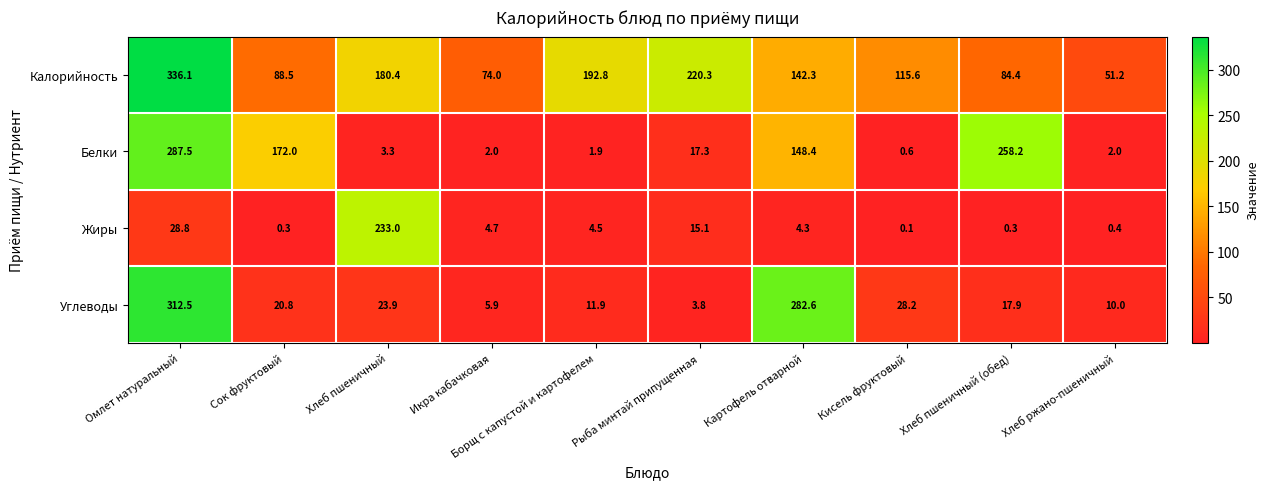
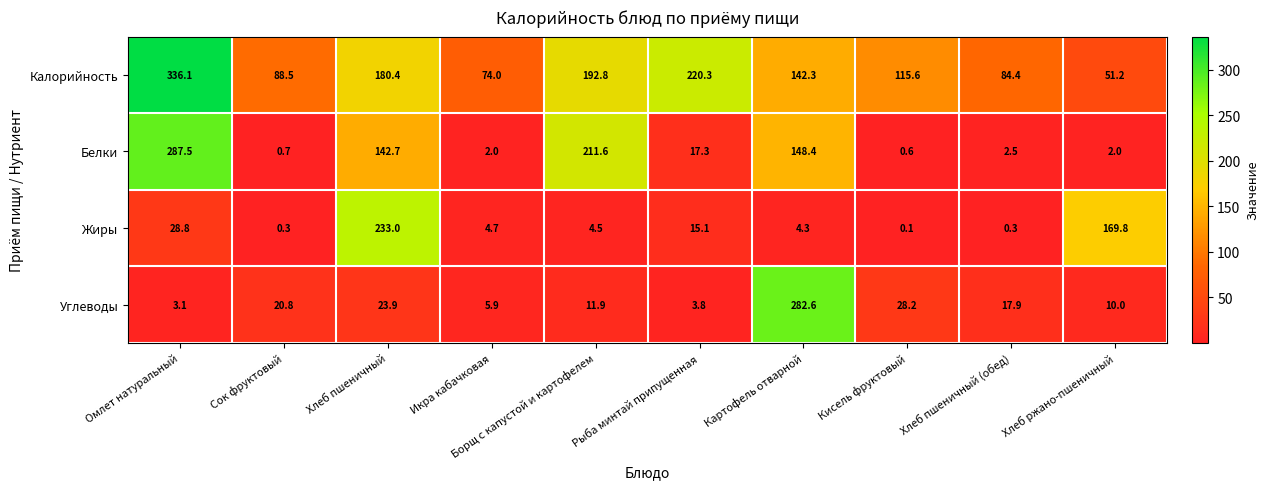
  {
    "Калорийность": {
      "Омлет натуральный": 336.1,
      "Сок фруктовый": 88.5,
      "Хлеб пшеничный": 180.4,
      "Икра кабачковая": 74.0,
      "Борщ с капустой и картофелем": 192.8,
      "Рыба минтай припущенная": 220.3,
      "Картофель отварной": 142.3,
      "Кисель фруктовый": 115.6,
      "Хлеб пшеничный (обед)": 84.4,
      "Хлеб ржано-пшеничный": 51.2
    },
    "Белки": {
      "Омлет натуральный": 287.5,
-     "Сок фруктовый": 172.0,
-     "Хлеб пшеничный": 3.3,
+     "Сок фруктовый": 0.7,
+     "Хлеб пшеничный": 142.7,
      "Икра кабачковая": 2.0,
-     "Борщ с капустой и картофелем": 1.9,
+     "Борщ с капустой и картофелем": 211.6,
      "Рыба минтай припущенная": 17.3,
      "Картофель отварной": 148.4,
      "Кисель фруктовый": 0.6,
-     "Хлеб пшеничный (обед)": 258.2,
+     "Хлеб пшеничный (обед)": 2.5,
      "Хлеб ржано-пшеничный": 2.0
    },
    "Жиры": {
      "Омлет натуральный": 28.8,
      "Сок фруктовый": 0.3,
      "Хлеб пшеничный": 233.0,
      "Икра кабачковая": 4.7,
      "Борщ с капустой и картофелем": 4.5,
      "Рыба минтай припущенная": 15.1,
      "Картофель отварной": 4.3,
      "Кисель фруктовый": 0.1,
      "Хлеб пшеничный (обед)": 0.3,
-     "Хлеб ржано-пшеничный": 0.4
+     "Хлеб ржано-пшеничный": 169.8
    },
    "Углеводы": {
-     "Омлет натуральный": 312.5,
+     "Омлет натуральный": 3.1,
      "Сок фруктовый": 20.8,
      "Хлеб пшеничный": 23.9,
      "Икра кабачковая": 5.9,
      "Борщ с капустой и картофелем": 11.9,
      "Рыба минтай припущенная": 3.8,
      "Картофель отварной": 282.6,
      "Кисель фруктовый": 28.2,
      "Хлеб пшеничный (обед)": 17.9,
      "Хлеб ржано-пшеничный": 10.0
    }
  }
